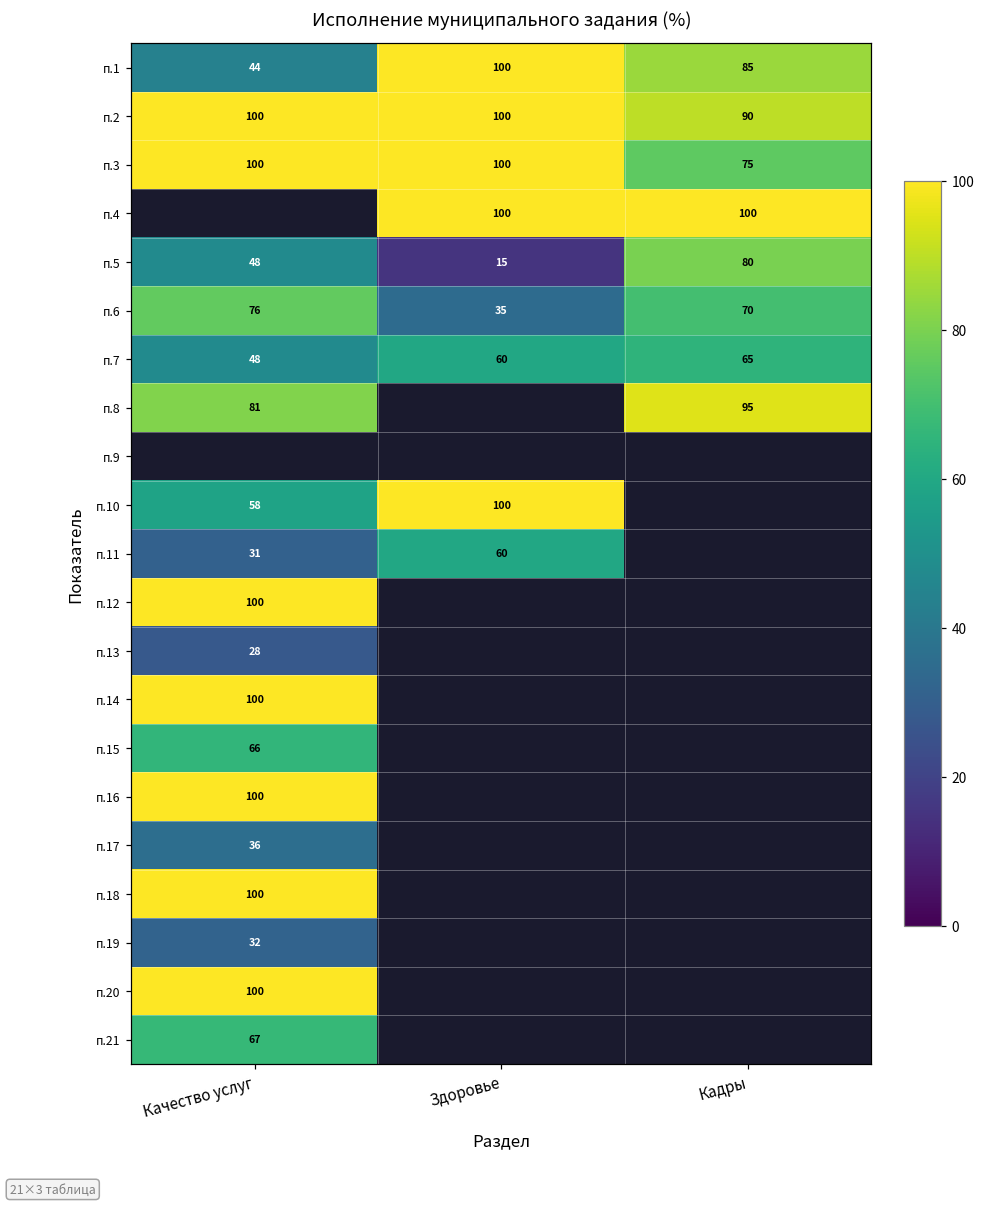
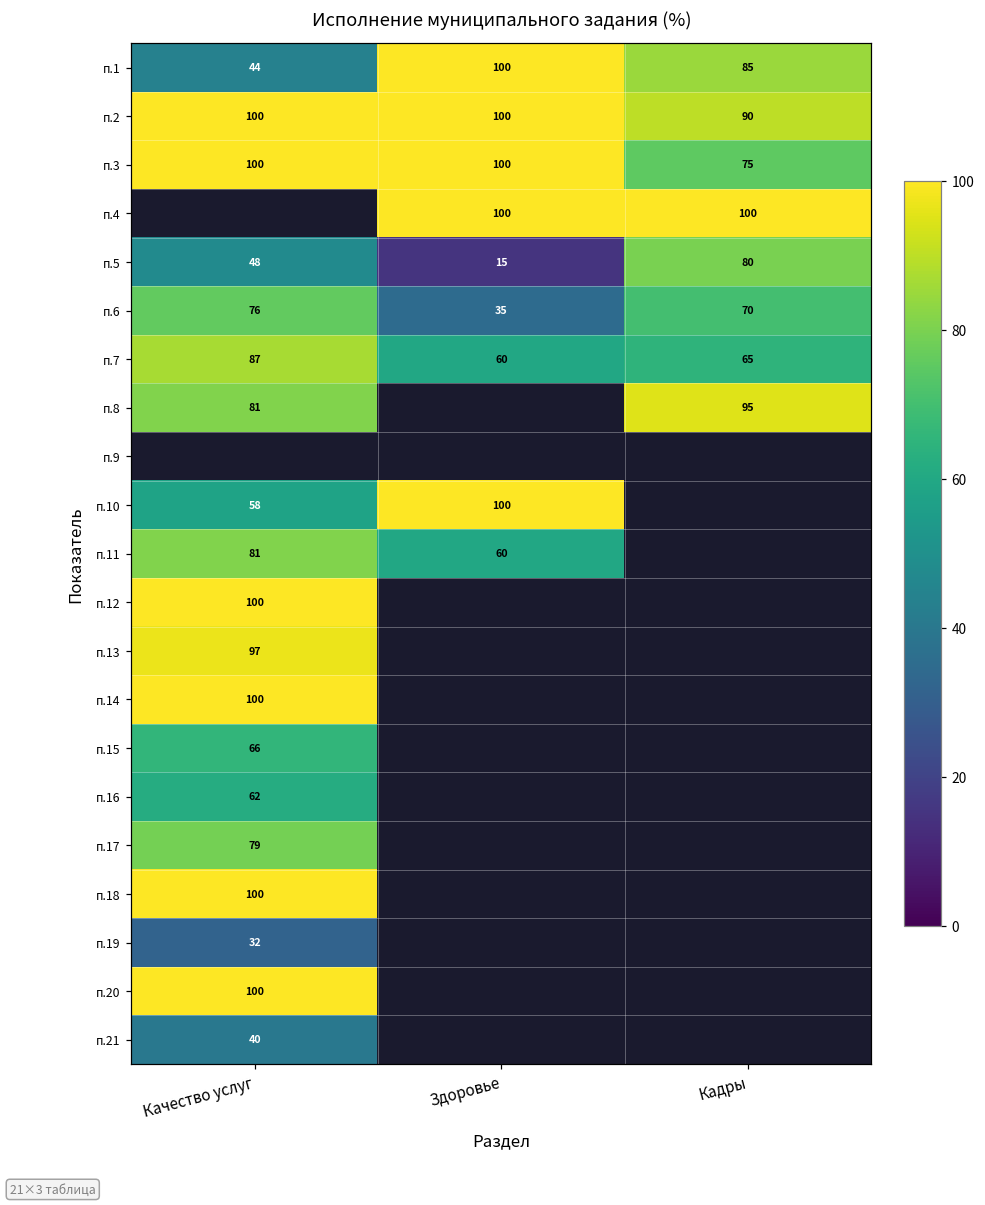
  {
    "п.1": {
      "Качество услуг": 44,
      "Здоровье": 100,
      "Кадры": 85
    },
    "п.2": {
      "Качество услуг": 100,
      "Здоровье": 100,
      "Кадры": 90
    },
    "п.3": {
      "Качество услуг": 100,
      "Здоровье": 100,
      "Кадры": 75
    },
    "п.4": {
      "Здоровье": 100,
      "Кадры": 100
    },
    "п.5": {
      "Качество услуг": 48,
      "Здоровье": 15,
      "Кадры": 80
    },
    "п.6": {
      "Качество услуг": 76,
      "Здоровье": 35,
      "Кадры": 70
    },
    "п.7": {
-     "Качество услуг": 48,
+     "Качество услуг": 87,
      "Здоровье": 60,
      "Кадры": 65
    },
    "п.8": {
      "Качество услуг": 81,
      "Кадры": 95
    },
    "п.10": {
      "Качество услуг": 58,
      "Здоровье": 100
    },
    "п.11": {
-     "Качество услуг": 31,
+     "Качество услуг": 81,
      "Здоровье": 60
    },
    "п.12": {
      "Качество услуг": 100
    },
    "п.13": {
-     "Качество услуг": 28
+     "Качество услуг": 97
    },
    "п.14": {
      "Качество услуг": 100
    },
    "п.15": {
      "Качество услуг": 66
    },
    "п.16": {
-     "Качество услуг": 100
+     "Качество услуг": 62
    },
    "п.17": {
-     "Качество услуг": 36
+     "Качество услуг": 79
    },
    "п.18": {
      "Качество услуг": 100
    },
    "п.19": {
      "Качество услуг": 32
    },
    "п.20": {
      "Качество услуг": 100
    },
    "п.21": {
-     "Качество услуг": 67
+     "Качество услуг": 40
    }
  }
